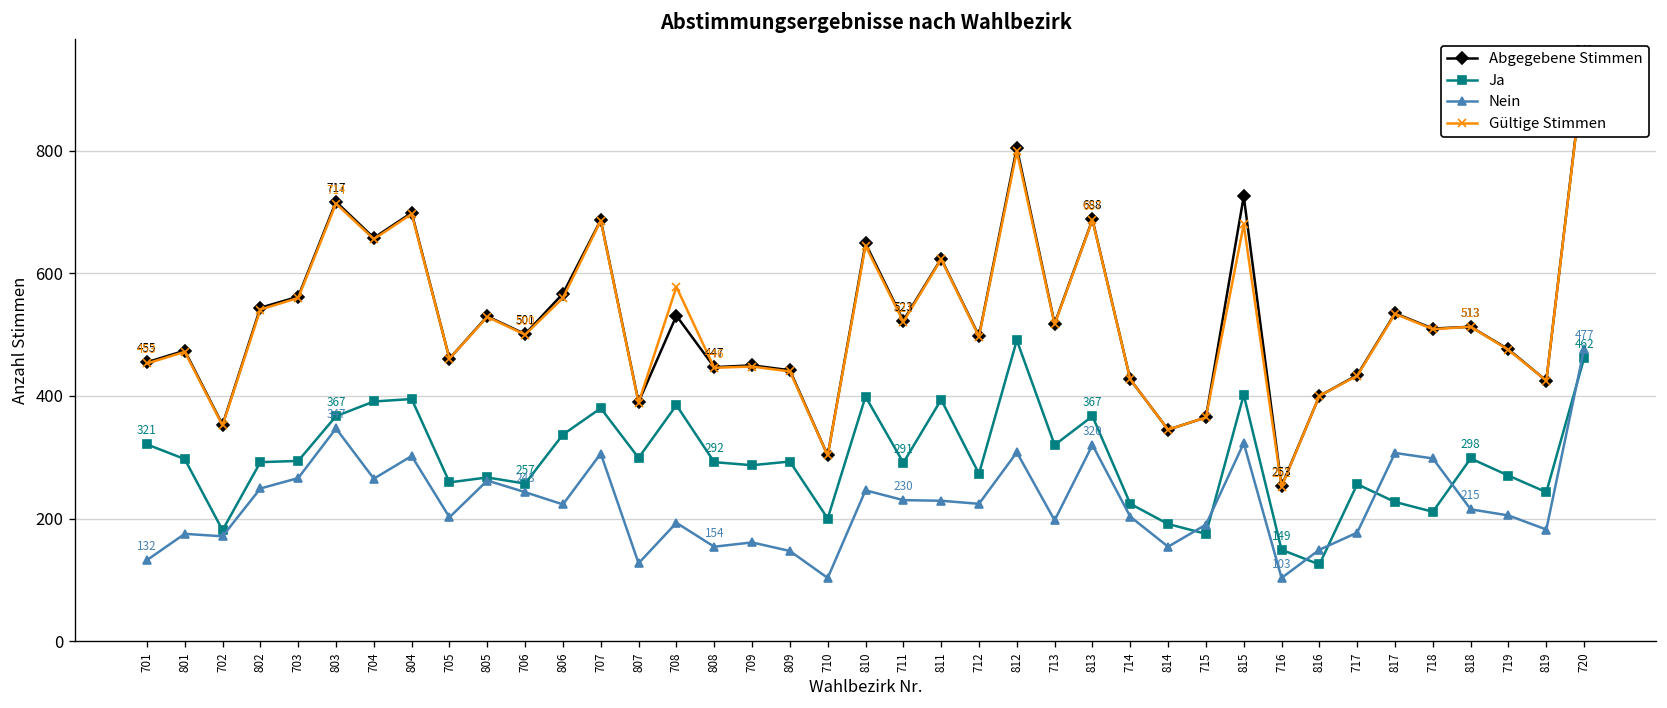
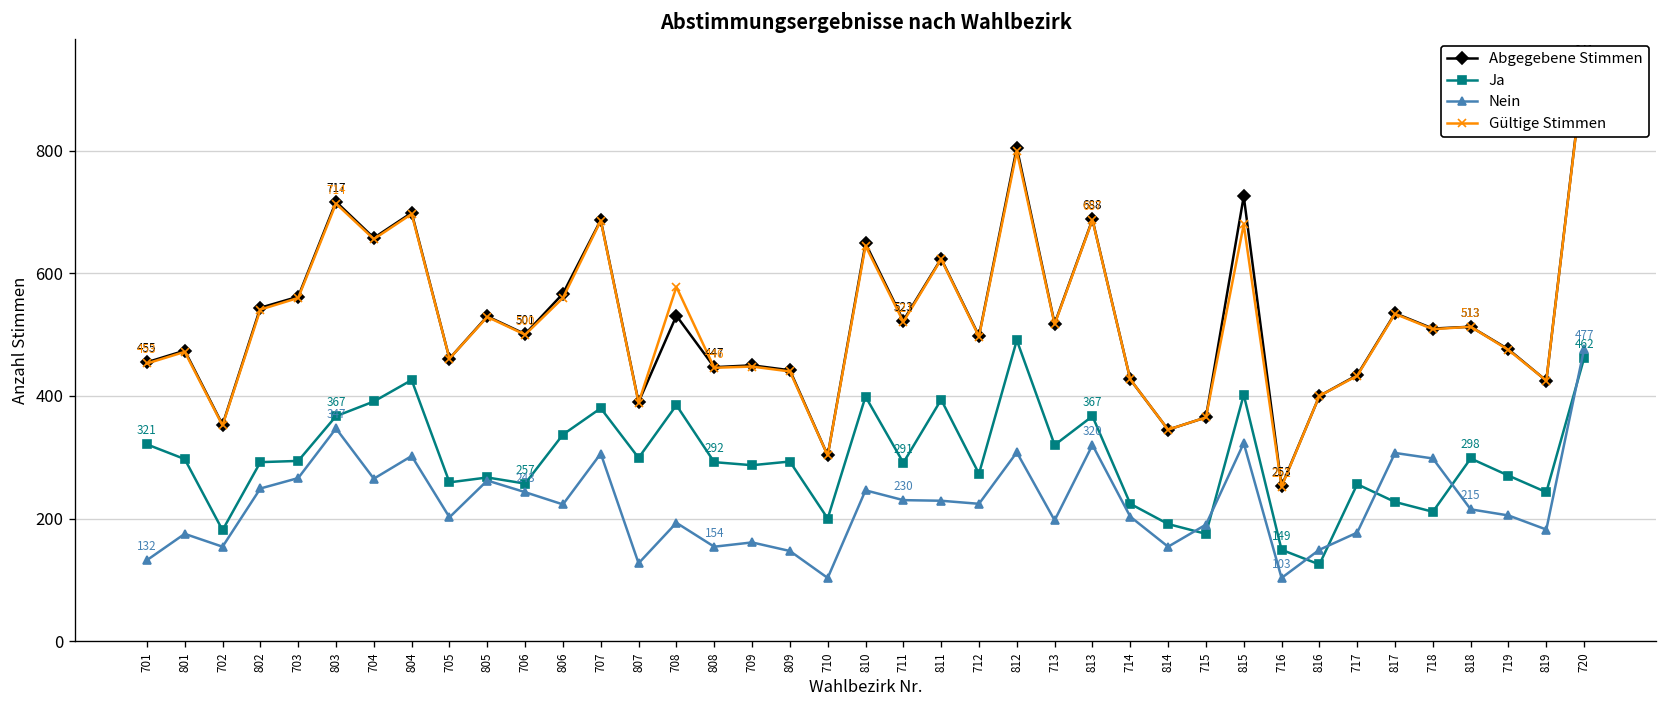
  {
    "Abgegebene Stimmen": {
      "806": 570,
      "708": 530,
      "812": 810,
      "815": 730
    },
    "Ja": {
      "801": 300,
      "702": 180,
      "802": 290,
      "703": 290,
      "704": 390,
-     "804": 400,
+     "804": 430,
      "705": 260,
      "806": 340,
      "707": 380,
      "807": 300,
      "708": 390,
      "709": 290,
      "809": 290,
      "710": 200,
      "810": 400,
      "811": 390,
      "712": 270,
      "812": 490,
      "714": 220,
      "814": 190,
      "715": 180,
      "815": 400,
      "816": 130,
      "717": 260,
      "817": 230,
      "718": 210,
      "719": 270,
      "819": 240
    },
    "Nein": {
      "801": 180,
-     "702": 170,
+     "702": 150,
      "802": 250,
      "703": 270,
      "704": 270,
      "804": 300,
      "705": 200,
      "806": 220,
      "707": 310,
      "807": 130,
      "708": 190,
      "709": 160,
      "809": 150,
      "710": 100,
      "810": 250,
      "811": 230,
      "712": 220,
      "812": 310,
      "713": 200,
      "714": 200,
      "814": 150,
      "715": 190,
      "815": 320,
      "717": 180,
      "817": 310,
      "719": 210,
      "819": 180
    },
    "Gültige Stimmen": {
      "806": 560,
      "708": 580,
      "812": 800,
      "815": 680
    }
  }
